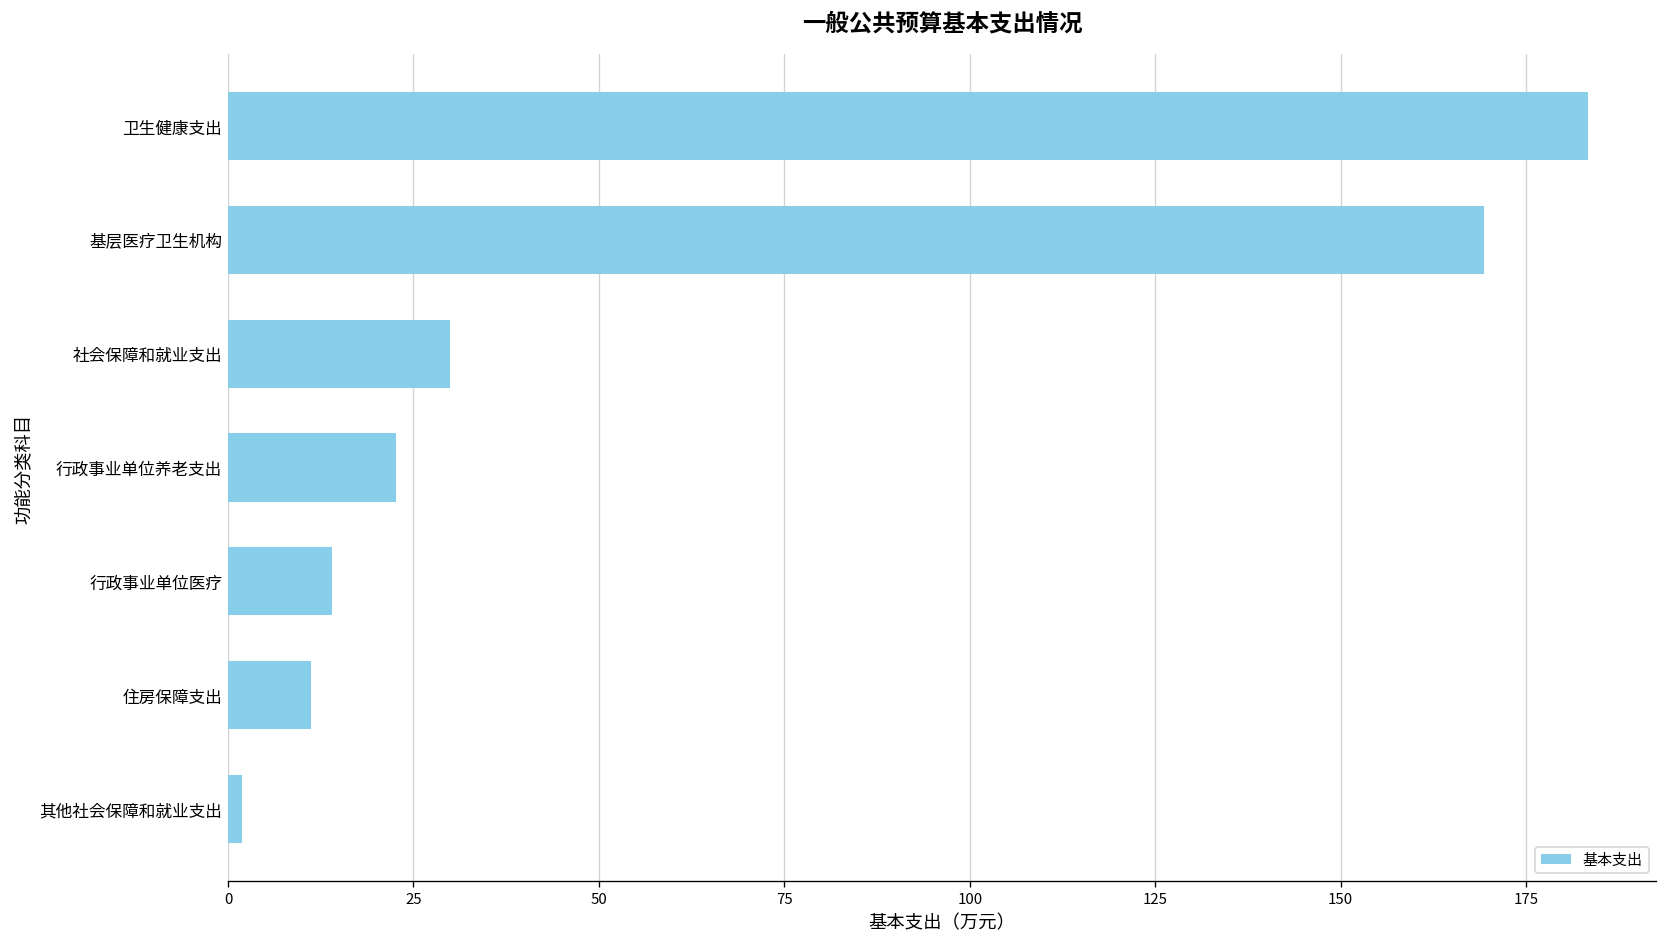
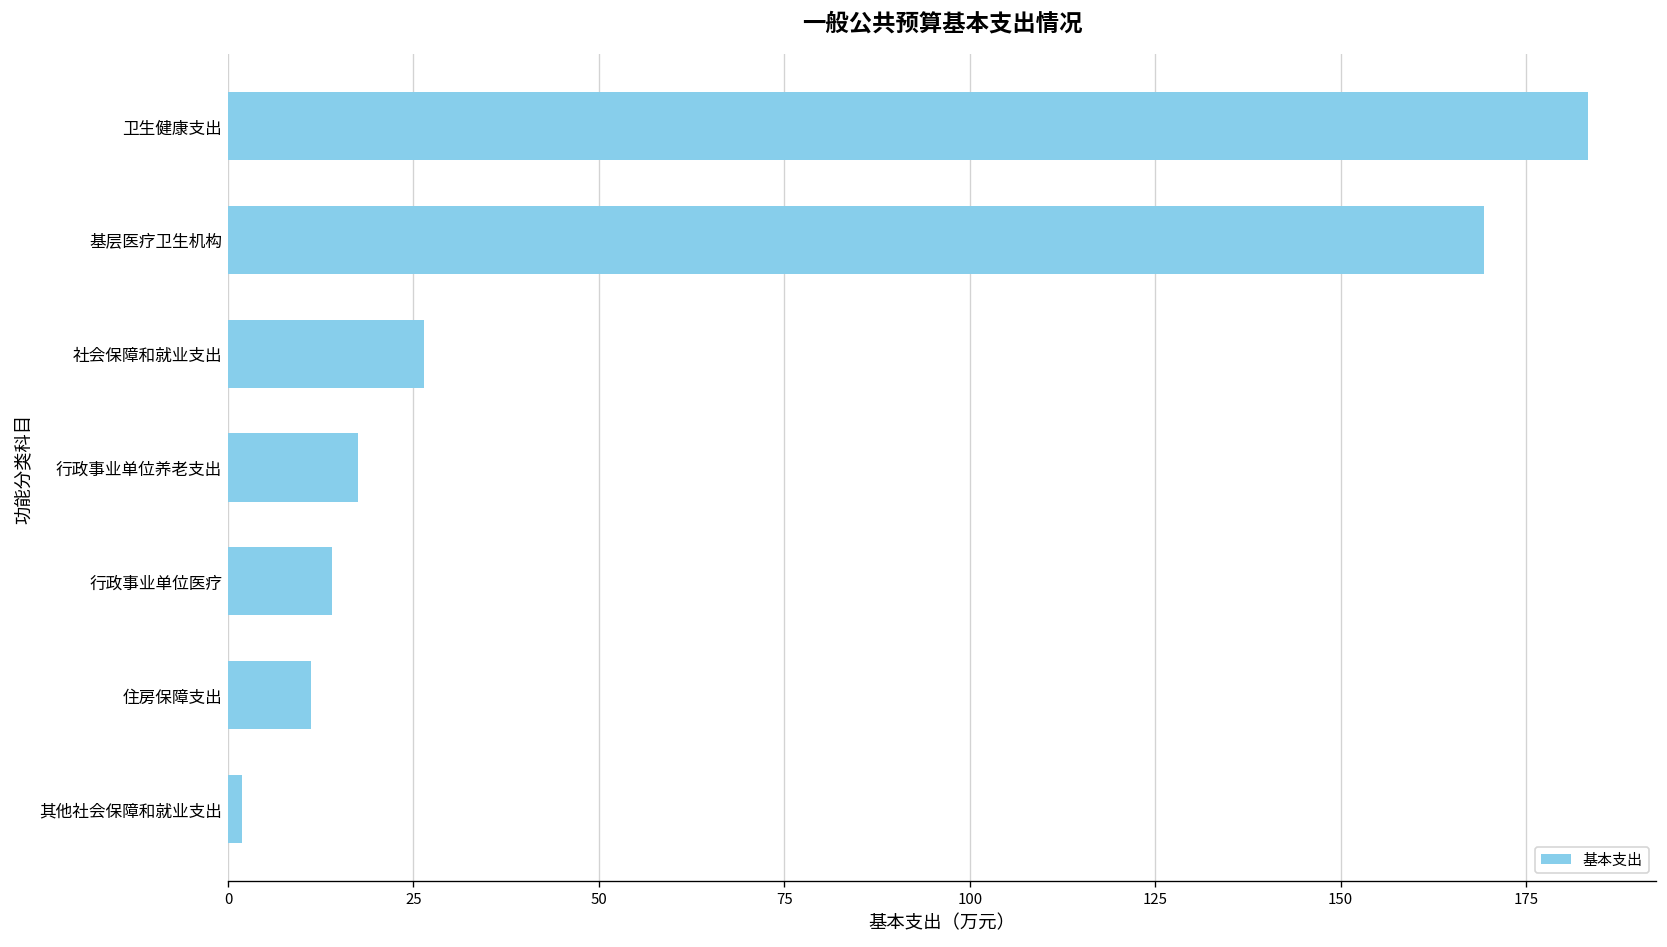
  {
    "卫生健康支出": 183,
    "基层医疗卫生机构": 169,
-   "社会保障和就业支出": 30,
-   "行政事业单位养老支出": 23,
+   "社会保障和就业支出": 26,
+   "行政事业单位养老支出": 18,
    "行政事业单位医疗": 14,
    "住房保障支出": 11,
    "其他社会保障和就业支出": 2
  }
